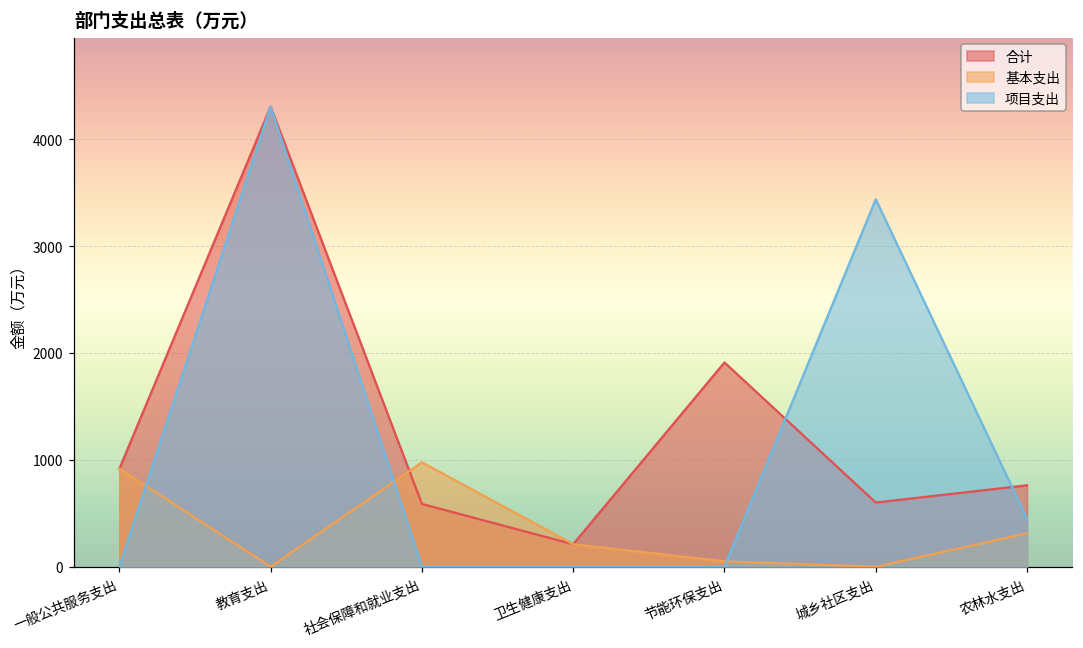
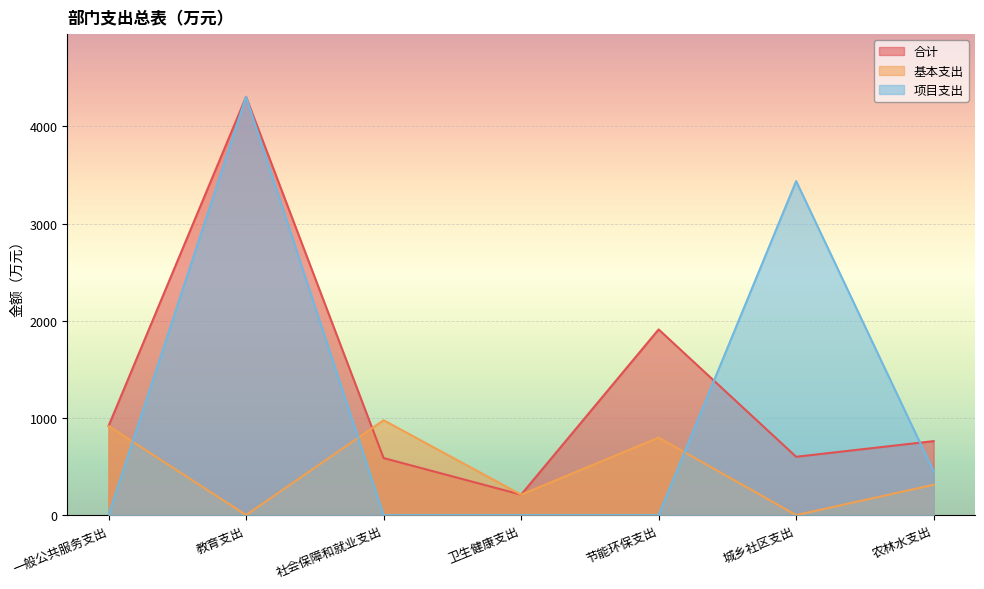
  {
    "合计": {
      "社会保障和就业支出": 600,
      "节能环保支出": 1900,
      "城乡社区支出": 600,
      "农林水支出": 800
    },
    "基本支出": {
      "教育支出": 0,
      "社会保障和就业支出": 1000,
-     "节能环保支出": 100,
+     "节能环保支出": 800,
      "城乡社区支出": 0,
      "农林水支出": 300
    },
    "项目支出": {
      "一般公共服务支出": 0,
      "社会保障和就业支出": 0,
      "卫生健康支出": 0,
      "节能环保支出": 0,
      "城乡社区支出": 3400,
      "农林水支出": 400
    }
  }
